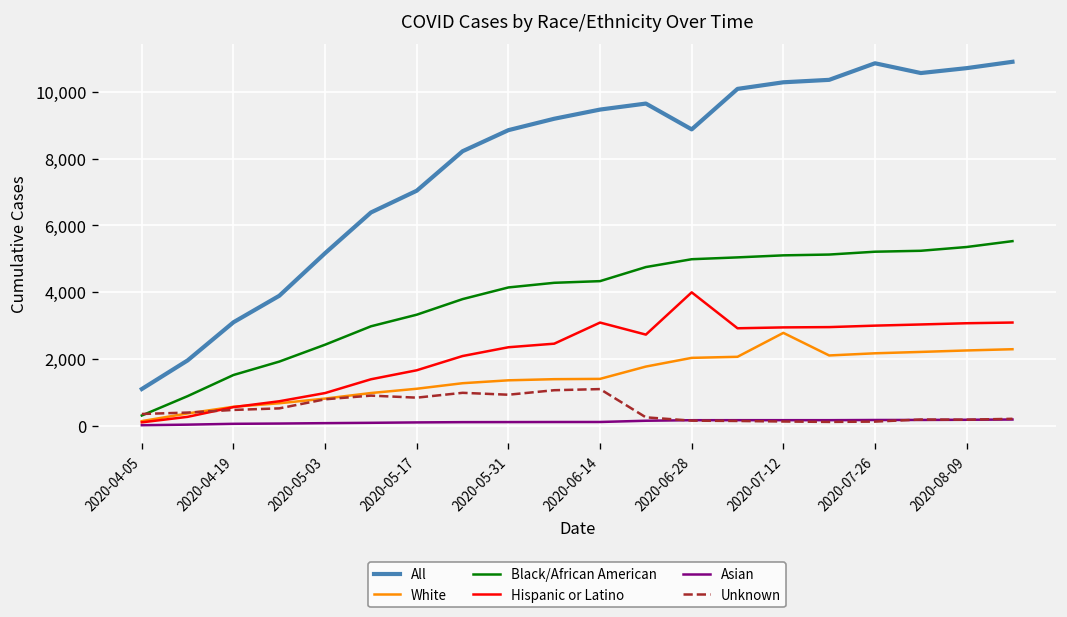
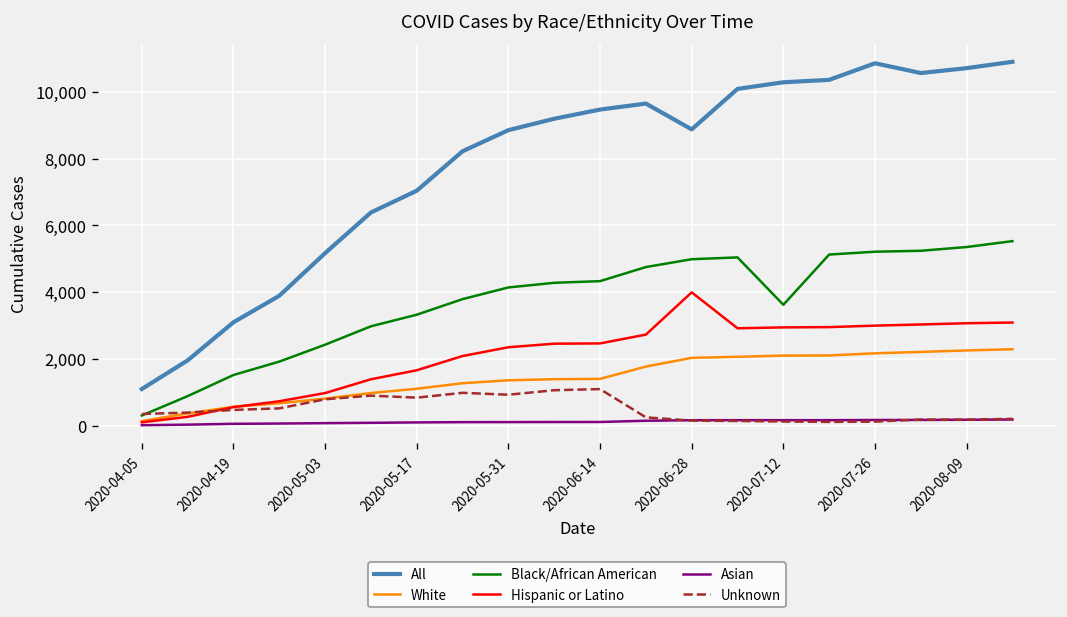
  {
    "All": {
      "2020-04-05": "1,100",
      "2020-04-19": "3,100",
      "2020-05-03": "5,200",
      "2020-05-17": "7,000",
      "2020-05-31": "8,900",
      "2020-06-14": "9,500",
      "2020-06-28": "8,900",
      "2020-07-12": "10,300",
      "2020-07-26": "10,900",
      "2020-08-09": "10,700"
    },
    "White": {
      "2020-05-17": "1,100",
      "2020-05-31": "1,400",
      "2020-06-14": "1,400",
      "2020-06-28": "2,000",
-     "2020-07-12": "2,800",
+     "2020-07-12": "2,100",
      "2020-07-26": "2,200",
      "2020-08-09": "2,300"
    },
    "Black/African American": {
      "2020-04-19": "1,500",
      "2020-05-03": "2,400",
      "2020-05-17": "3,300",
      "2020-05-31": "4,100",
      "2020-06-14": "4,300",
      "2020-06-28": "5,000",
-     "2020-07-12": "5,100",
+     "2020-07-12": "3,600",
      "2020-07-26": "5,200",
      "2020-08-09": "5,400"
    },
    "Hispanic or Latino": {
      "2020-05-03": "1,000",
      "2020-05-17": "1,700",
      "2020-05-31": "2,300",
-     "2020-06-14": "3,100",
+     "2020-06-14": "2,500",
      "2020-06-28": "4,000",
      "2020-07-12": "2,900",
      "2020-07-26": "3,000",
      "2020-08-09": "3,100"
    },
    "Asian": {
      "2020-04-19": "100",
      "2020-05-03": "100",
      "2020-05-17": "100",
      "2020-05-31": "100",
      "2020-06-14": "100"
    },
    "Unknown": {
      "2020-05-17": "800",
      "2020-05-31": "900",
      "2020-06-14": "1,100"
    }
  }
